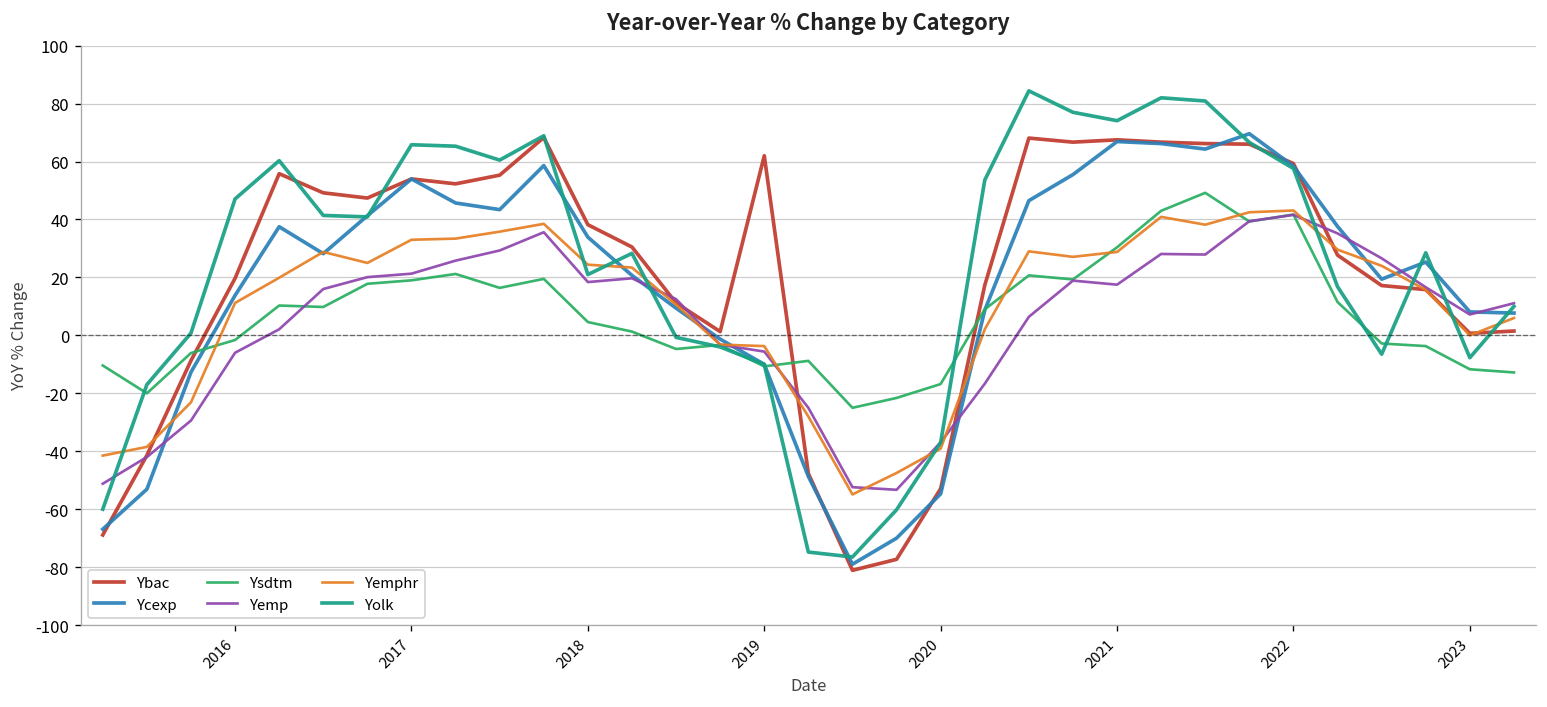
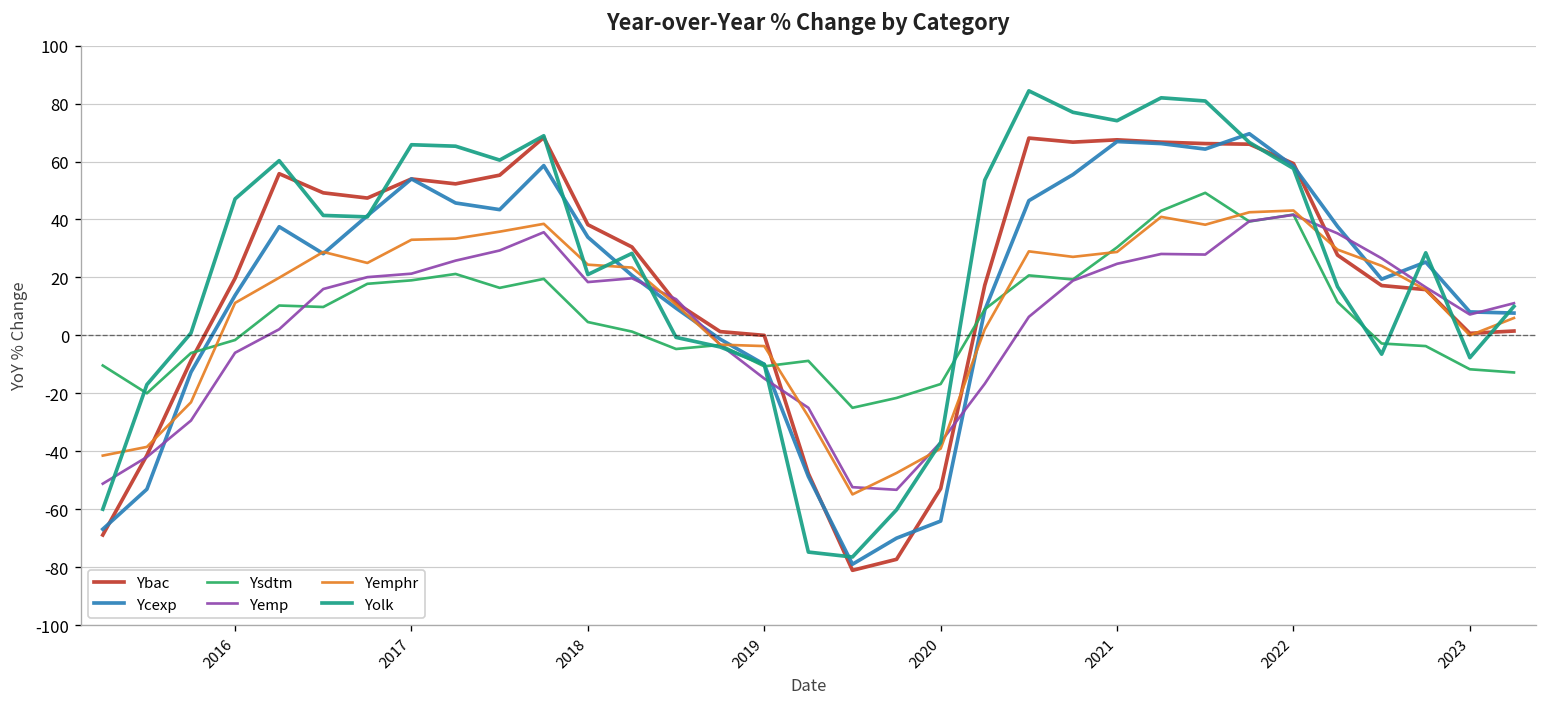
  {
    "Ybac": {
      "2016": 20,
      "2018": 38,
-     "2019": 62,
+     "2019": 0,
      "2020": -53
    },
    "Ycexp": {
      "2016": 14,
      "2018": 34,
-     "2020": -55
+     "2020": -64
    },
    "Yemp": {
      "2016": -6,
      "2017": 21,
      "2018": 18,
-     "2019": -6,
-     "2021": 18
+     "2019": -15,
+     "2021": 25
    },
    "Yemphr": {
      "2016": 11,
      "2017": 33,
      "2018": 24,
      "2019": -4,
      "2020": -39,
      "2021": 29,
      "2022": 43
    }
  }
